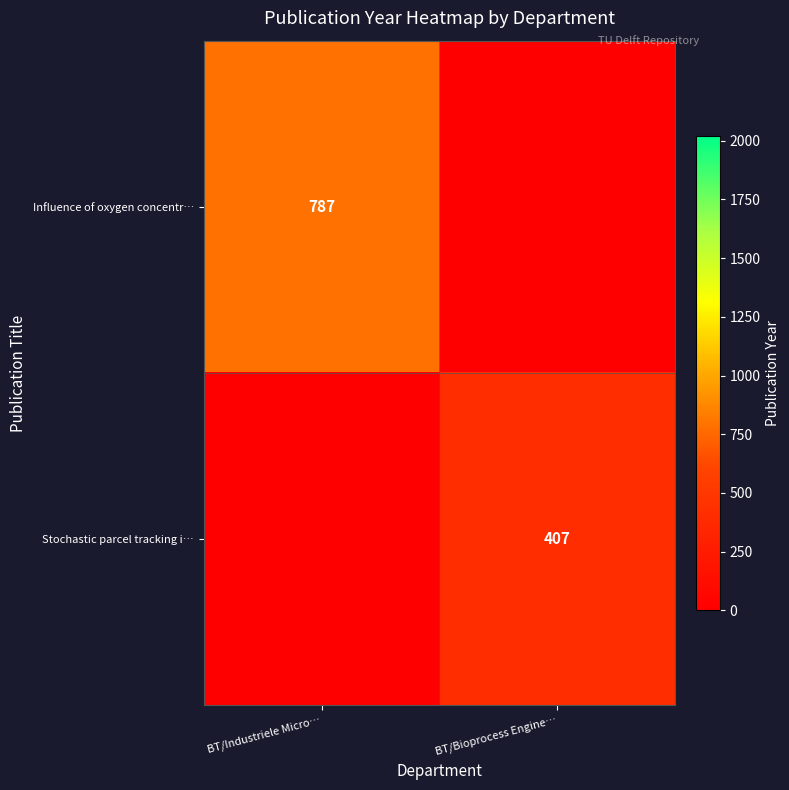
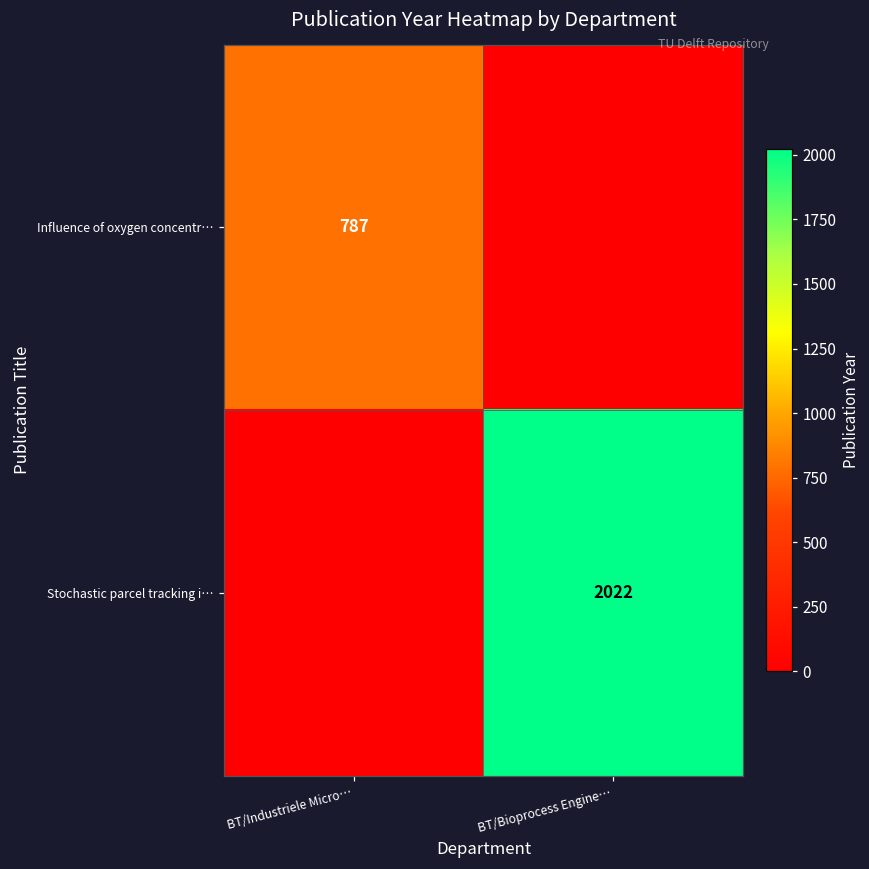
  {
    "Influence of oxygen concentr…": {
      "BT/Industriele Micro…": 787
    },
    "Stochastic parcel tracking i…": {
-     "BT/Bioprocess Engine…": 407
+     "BT/Bioprocess Engine…": 2022
    }
  }
